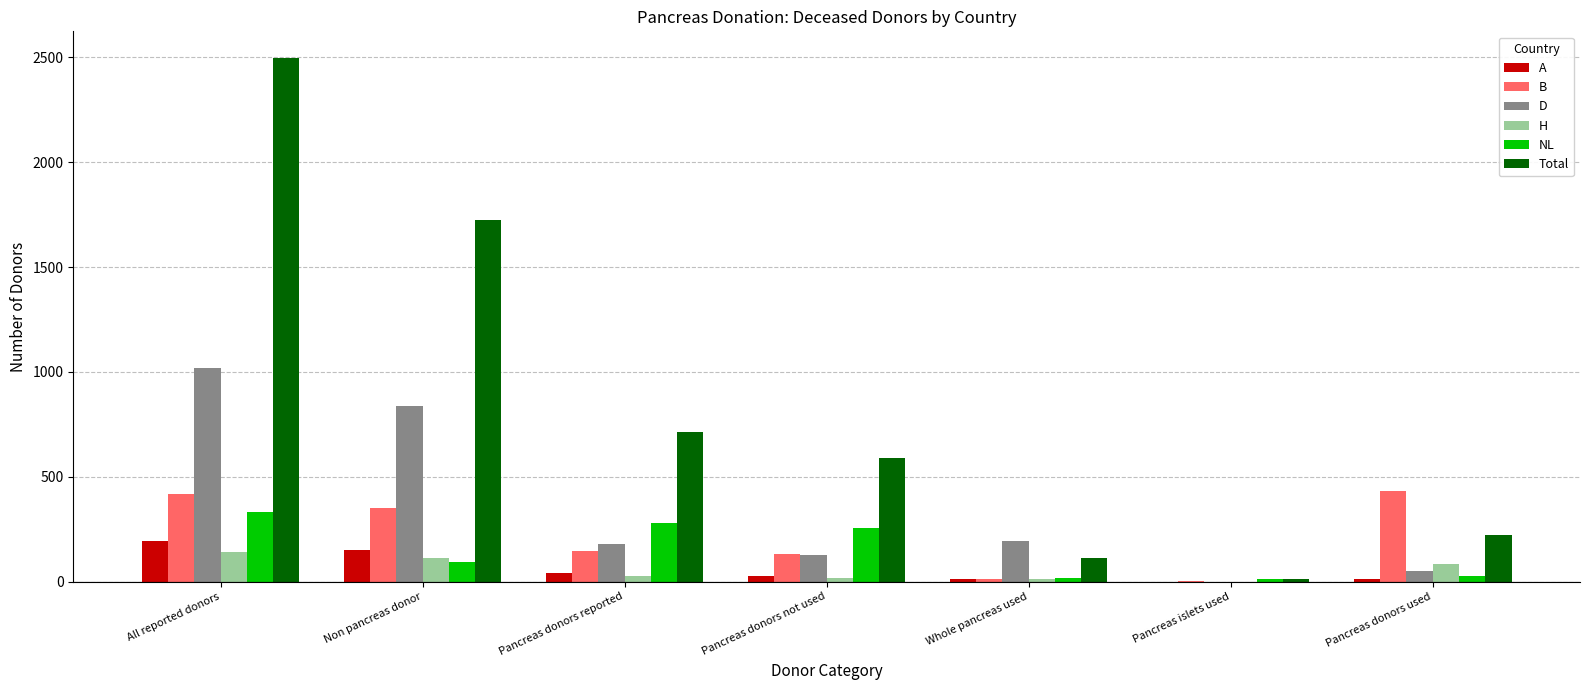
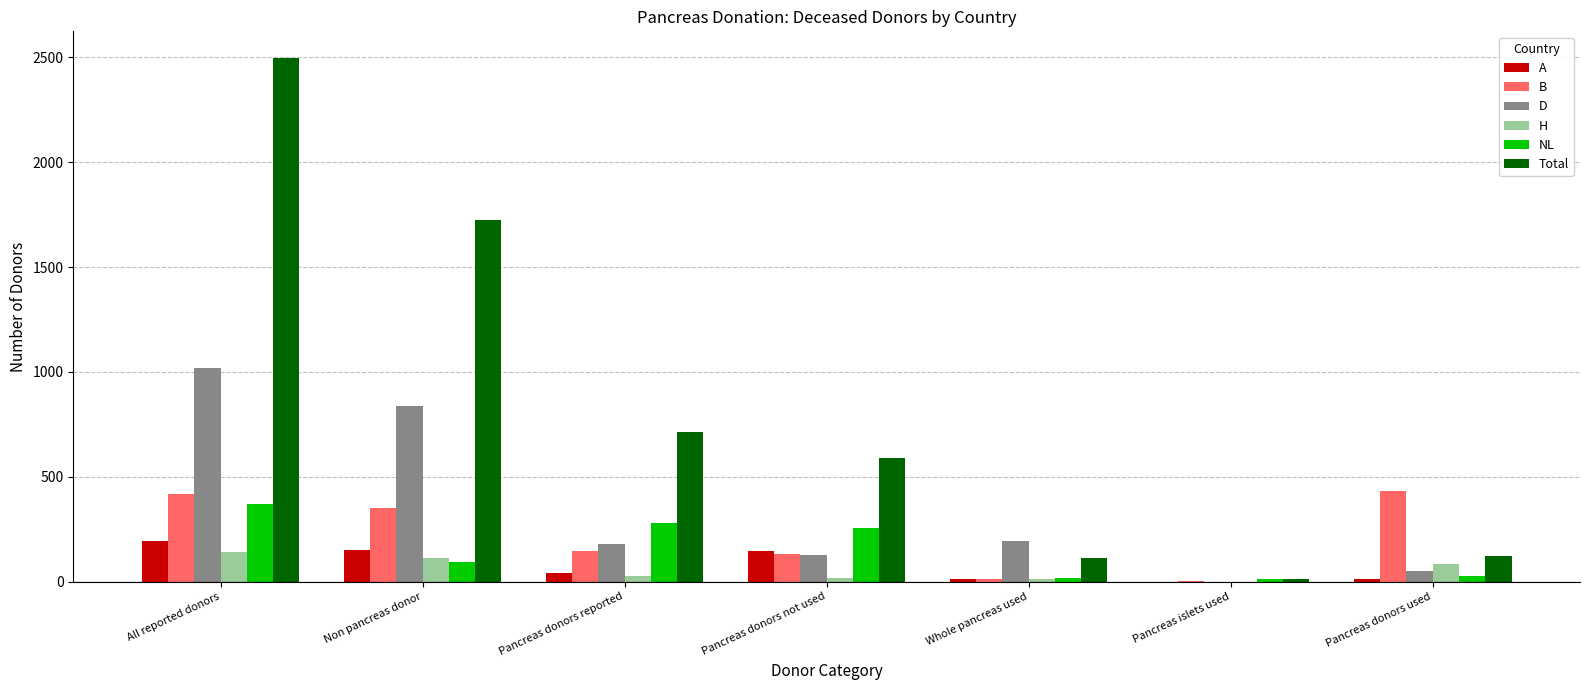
  {
    "A": {
      "All reported donors": 190,
      "Non pancreas donor": 150,
      "Pancreas donors reported": 40,
-     "Pancreas donors not used": 30,
+     "Pancreas donors not used": 150,
      "Whole pancreas used": 10,
      "Pancreas islets used": 0,
      "Pancreas donors used": 10
    },
    "B": {
      "All reported donors": 420,
      "Non pancreas donor": 350,
      "Pancreas donors reported": 150,
      "Pancreas donors not used": 130,
      "Pancreas donors used": 430
    },
    "D": {
      "All reported donors": 1020,
      "Non pancreas donor": 840,
      "Pancreas donors reported": 180,
      "Pancreas donors not used": 130,
      "Whole pancreas used": 190,
      "Pancreas islets used": 0,
      "Pancreas donors used": 50
    },
    "H": {
      "All reported donors": 140,
      "Non pancreas donor": 110,
      "Pancreas donors reported": 30,
      "Pancreas donors not used": 20,
      "Pancreas islets used": 0,
      "Pancreas donors used": 80
    },
    "NL": {
-     "All reported donors": 330,
+     "All reported donors": 370,
      "Non pancreas donor": 90,
      "Pancreas donors reported": 280,
      "Pancreas donors not used": 250,
      "Whole pancreas used": 20,
      "Pancreas donors used": 30
    },
    "Total": {
      "All reported donors": 2500,
      "Non pancreas donor": 1730,
      "Pancreas donors reported": 710,
      "Pancreas donors not used": 590,
      "Whole pancreas used": 110,
      "Pancreas islets used": 10,
-     "Pancreas donors used": 220
+     "Pancreas donors used": 120
    }
  }
